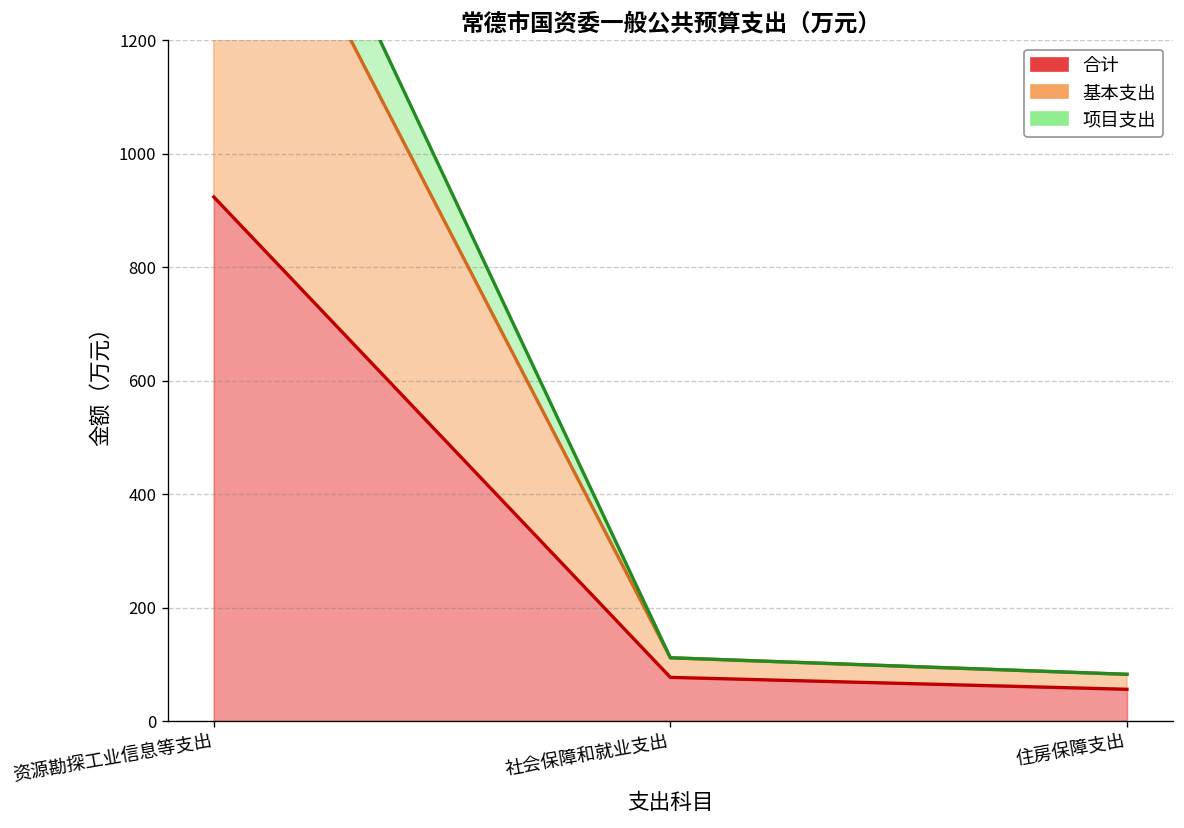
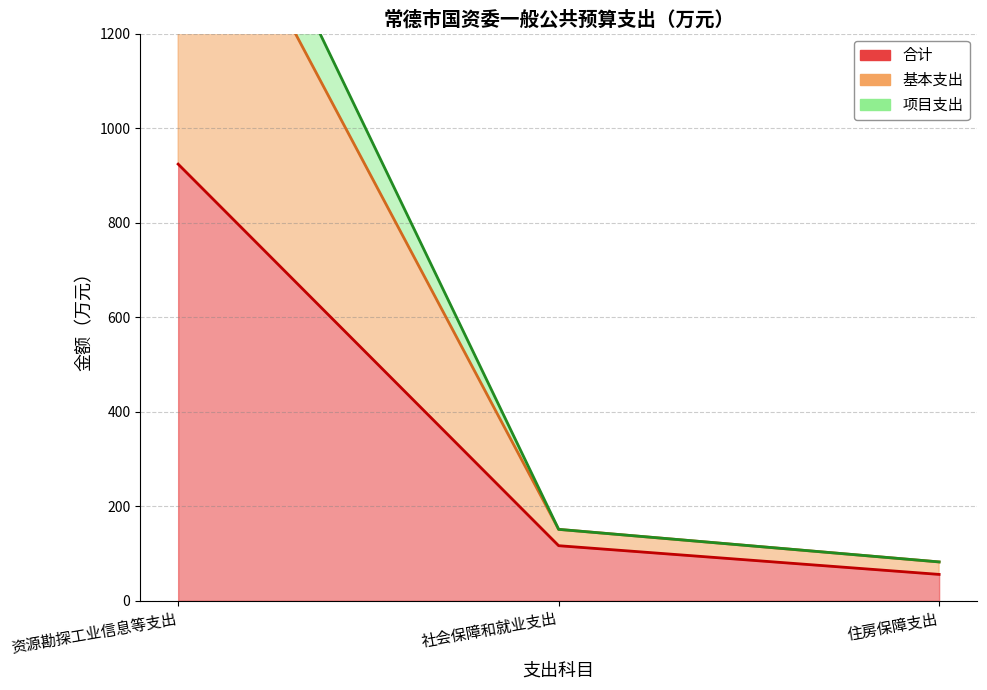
  {
    "合计": {
      "资源勘探工业信息等支出": 920,
-     "社会保障和就业支出": 80,
+     "社会保障和就业支出": 120,
      "住房保障支出": 60
    }
  }
